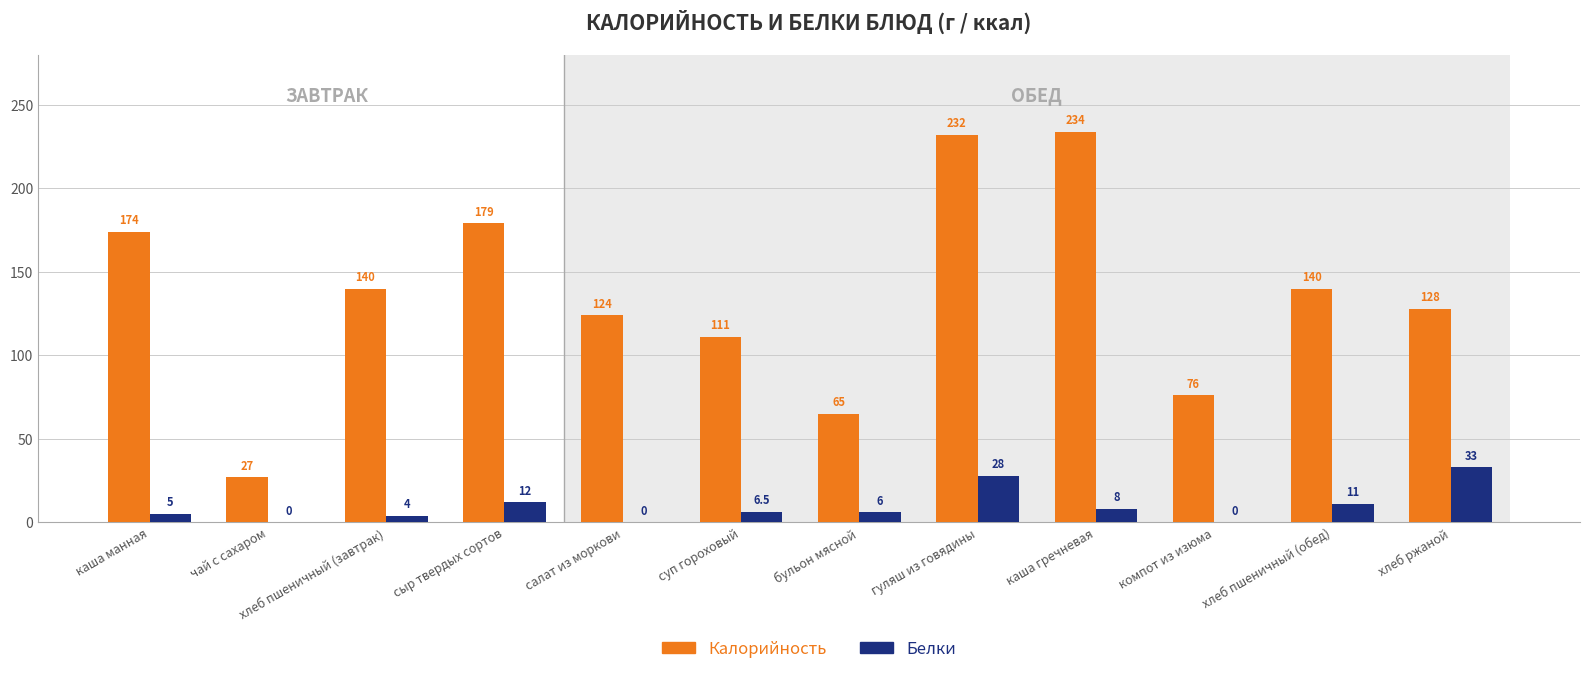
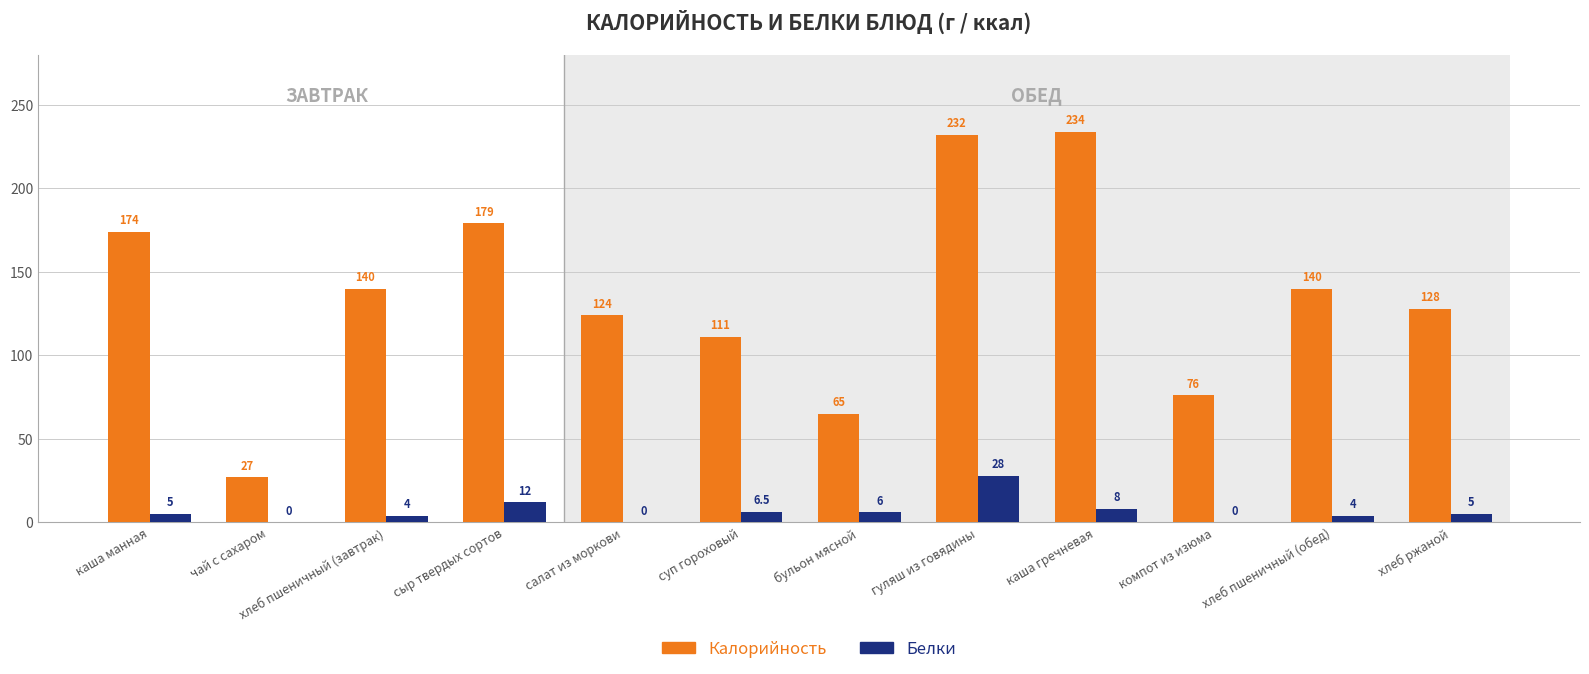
  {
    "Калорийность": {
      "каша манная": 174,
      "чай с сахаром": 27,
      "хлеб пшеничный (завтрак)": 140,
      "сыр твердых сортов": 179,
      "салат из моркови": 124,
      "суп гороховый": 111,
      "бульон мясной": 65,
      "гуляш из говядины": 232,
      "каша гречневая": 234,
      "компот из изюма": 76,
      "хлеб пшеничный (обед)": 140,
      "хлеб ржаной": 128
    },
    "Белки": {
      "каша манная": 5,
      "чай с сахаром": 0,
      "хлеб пшеничный (завтрак)": 4,
      "сыр твердых сортов": 12,
      "салат из моркови": 0,
      "суп гороховый": 6.5,
      "бульон мясной": 6,
      "гуляш из говядины": 28,
      "каша гречневая": 8,
      "компот из изюма": 0,
-     "хлеб пшеничный (обед)": 11,
-     "хлеб ржаной": 33
+     "хлеб пшеничный (обед)": 4,
+     "хлеб ржаной": 5
    }
  }
